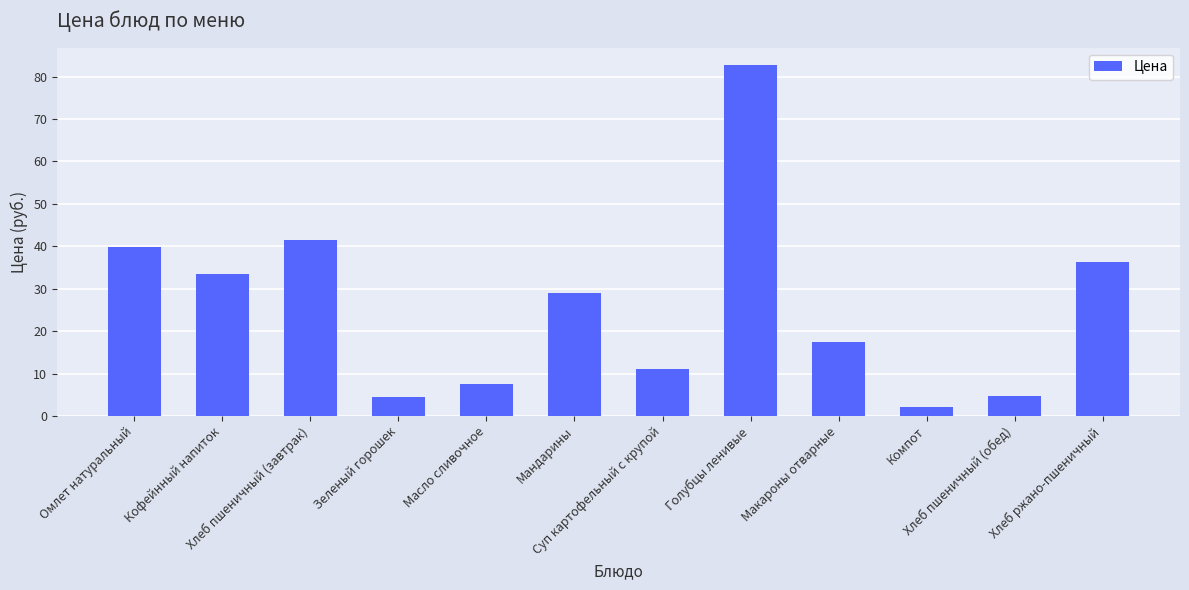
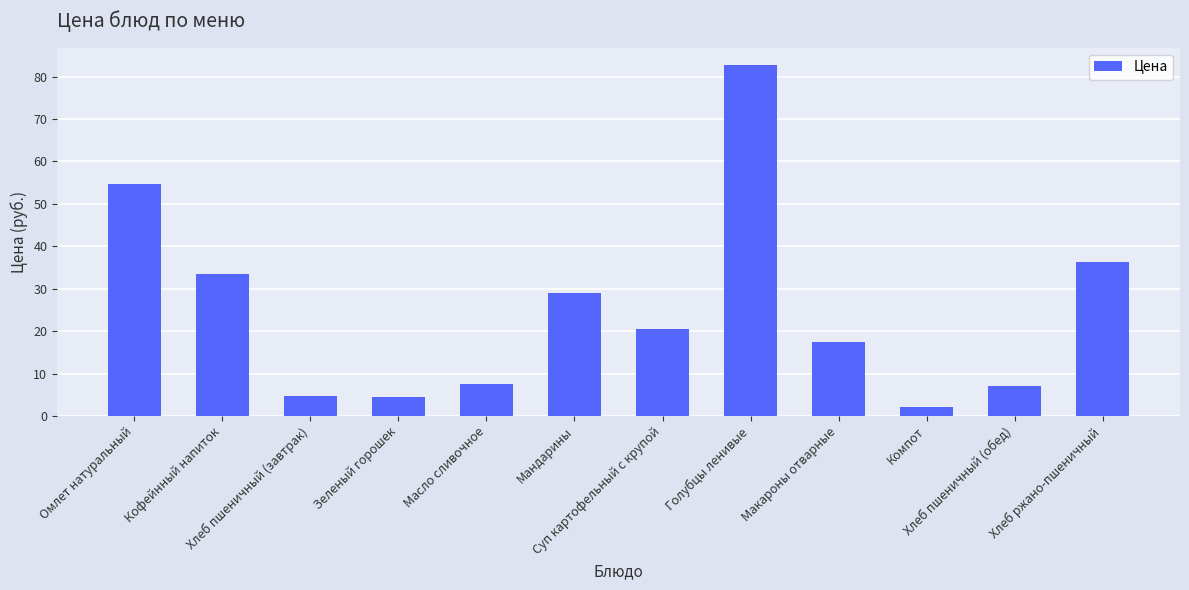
  {
-   "Омлет натуральный": 40,
+   "Омлет натуральный": 55,
    "Кофейнный напиток": 33,
-   "Хлеб пшеничный (завтрак)": 41,
+   "Хлеб пшеничный (завтрак)": 5,
    "Зеленый горошек": 5,
    "Масло сливочное": 8,
    "Мандарины": 29,
-   "Суп картофельный с крупой": 11,
+   "Суп картофельный с крупой": 21,
    "Голубцы ленивые": 83,
    "Макароны отварные": 18,
    "Компот": 2,
-   "Хлеб пшеничный (обед)": 5,
+   "Хлеб пшеничный (обед)": 7,
    "Хлеб ржано-пшеничный": 36
  }
